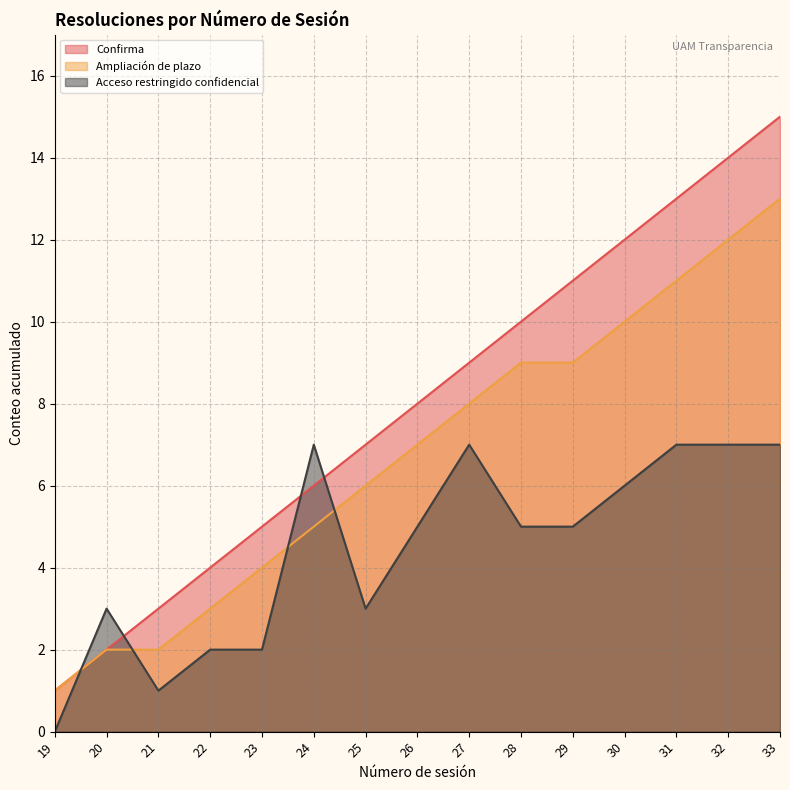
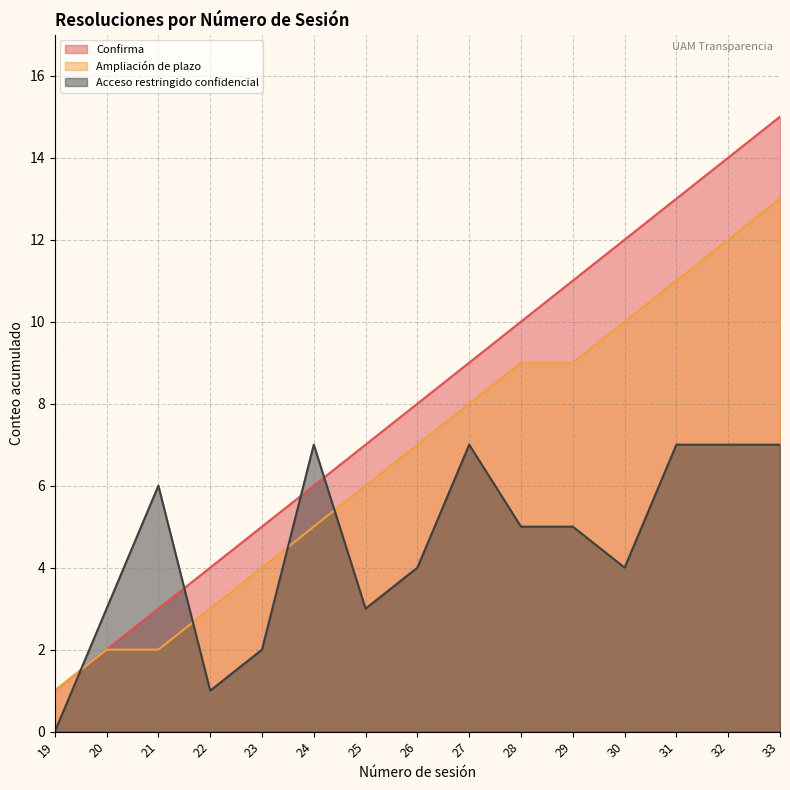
  {
    "Acceso restringido confidencial": {
      "19": 0,
      "20": 3,
-     "21": 1,
-     "22": 2,
+     "21": 6,
+     "22": 1,
      "23": 2,
      "24": 7,
      "25": 3,
-     "26": 5,
+     "26": 4,
      "27": 7,
      "28": 5,
      "29": 5,
-     "30": 6,
+     "30": 4,
      "31": 7,
      "32": 7,
      "33": 7
    }
  }
